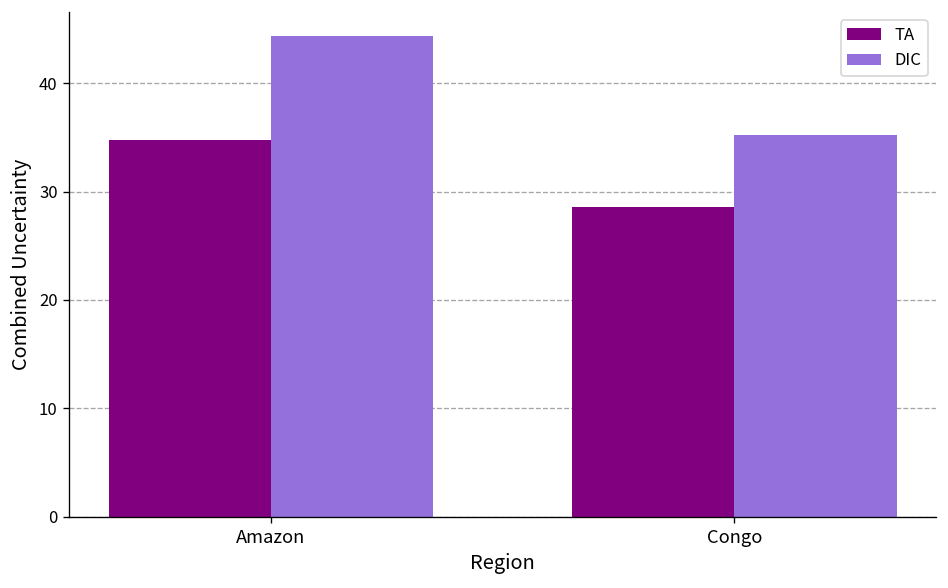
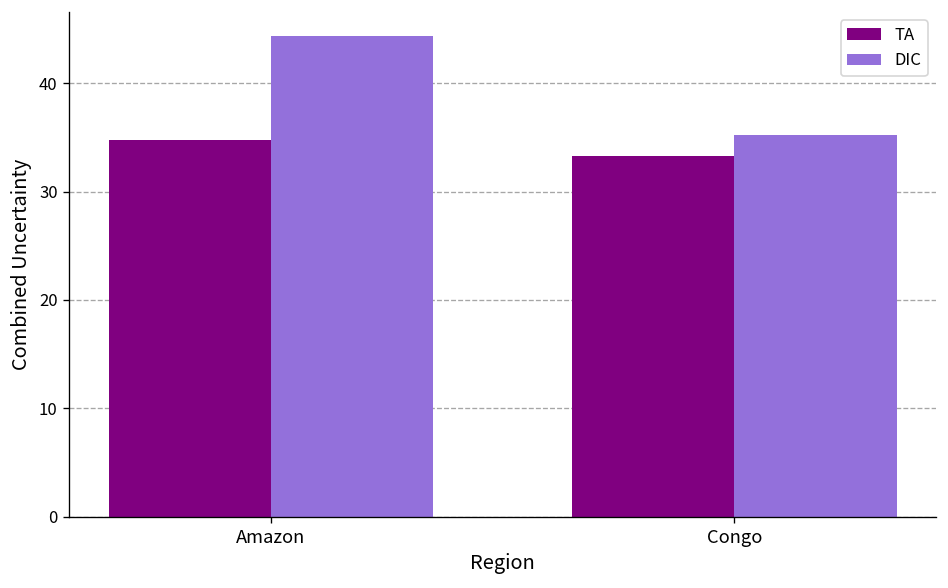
  {
    "TA": {
      "Amazon": 35,
-     "Congo": 29
+     "Congo": 33
    },
    "DIC": {
      "Amazon": 44,
      "Congo": 35
    }
  }
